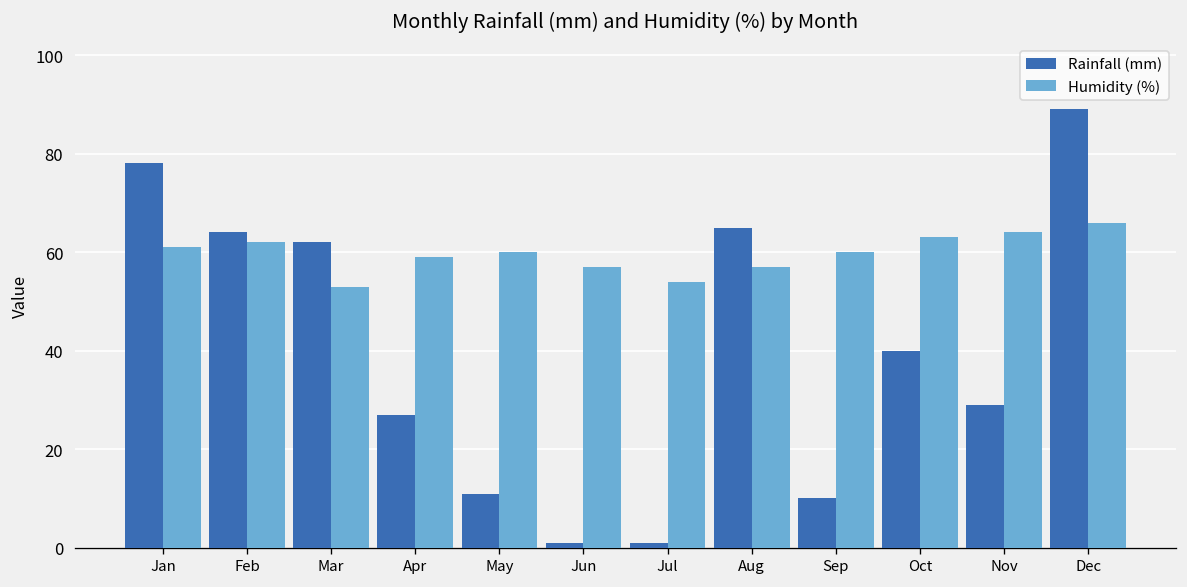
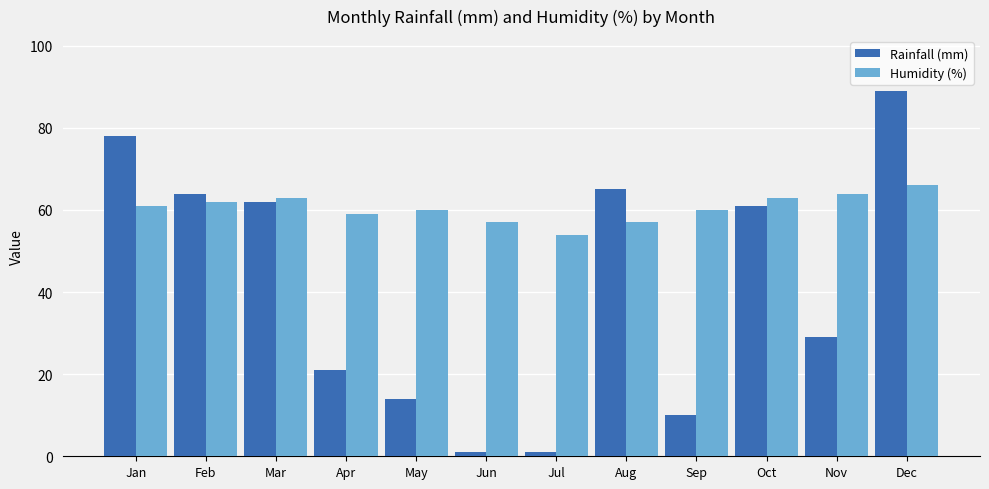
  {
    "Rainfall (mm)": {
      "Jan": 78,
      "Feb": 64,
      "Mar": 62,
-     "Apr": 27,
-     "May": 11,
+     "Apr": 21,
+     "May": 14,
      "Jun": 1,
      "Jul": 1,
      "Aug": 65,
      "Sep": 10,
-     "Oct": 40,
+     "Oct": 61,
      "Nov": 29,
      "Dec": 89
    },
    "Humidity (%)": {
      "Jan": 61,
      "Feb": 62,
-     "Mar": 53,
+     "Mar": 63,
      "Apr": 59,
      "May": 60,
      "Jun": 57,
      "Jul": 54,
      "Aug": 57,
      "Sep": 60,
      "Oct": 63,
      "Nov": 64,
      "Dec": 66
    }
  }
